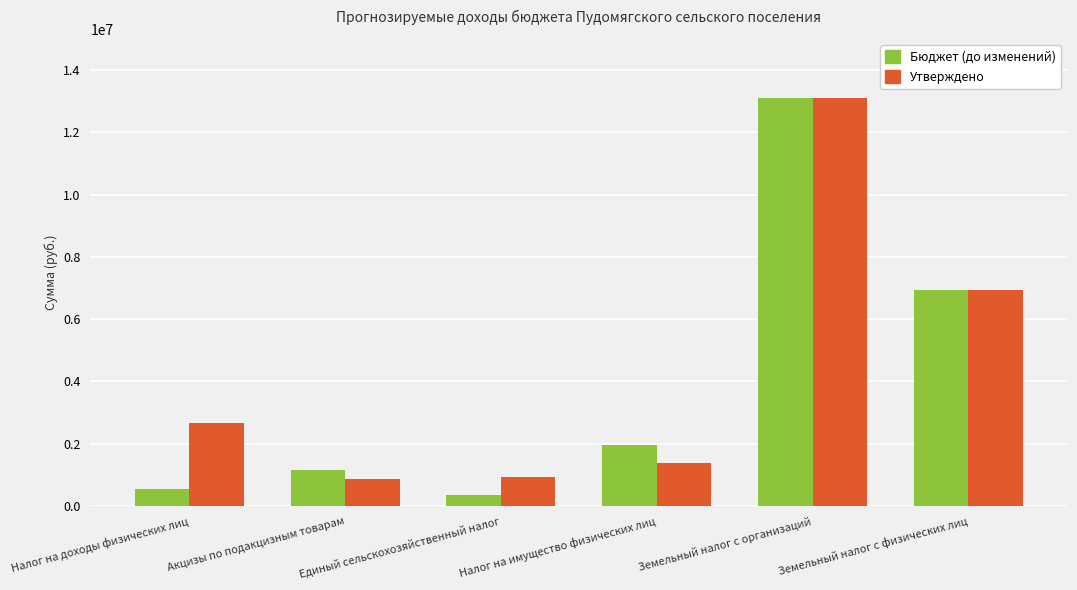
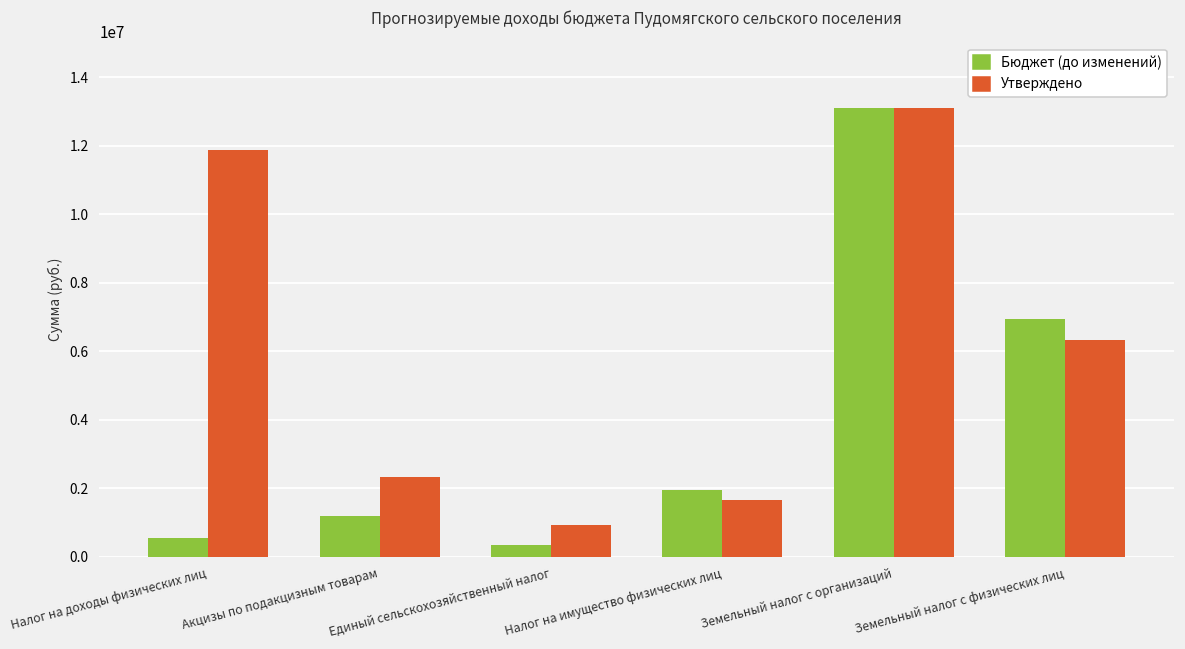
  {
    "Бюджет (до изменений)": {
      "Налог на доходы физических лиц": 500000,
      "Акцизы по подакцизным товарам": 1200000,
      "Единый сельскохозяйственный налог": 300000,
      "Налог на имущество физических лиц": 2000000,
      "Земельный налог с организаций": 13100000,
      "Земельный налог с физических лиц": 7000000
    },
    "Утверждено": {
-     "Налог на доходы физических лиц": 2700000,
-     "Акцизы по подакцизным товарам": 900000,
+     "Налог на доходы физических лиц": 11900000,
+     "Акцизы по подакцизным товарам": 2300000,
      "Единый сельскохозяйственный налог": 900000,
-     "Налог на имущество физических лиц": 1400000,
+     "Налог на имущество физических лиц": 1700000,
      "Земельный налог с организаций": 13100000,
-     "Земельный налог с физических лиц": 7000000
+     "Земельный налог с физических лиц": 6300000
    }
  }
